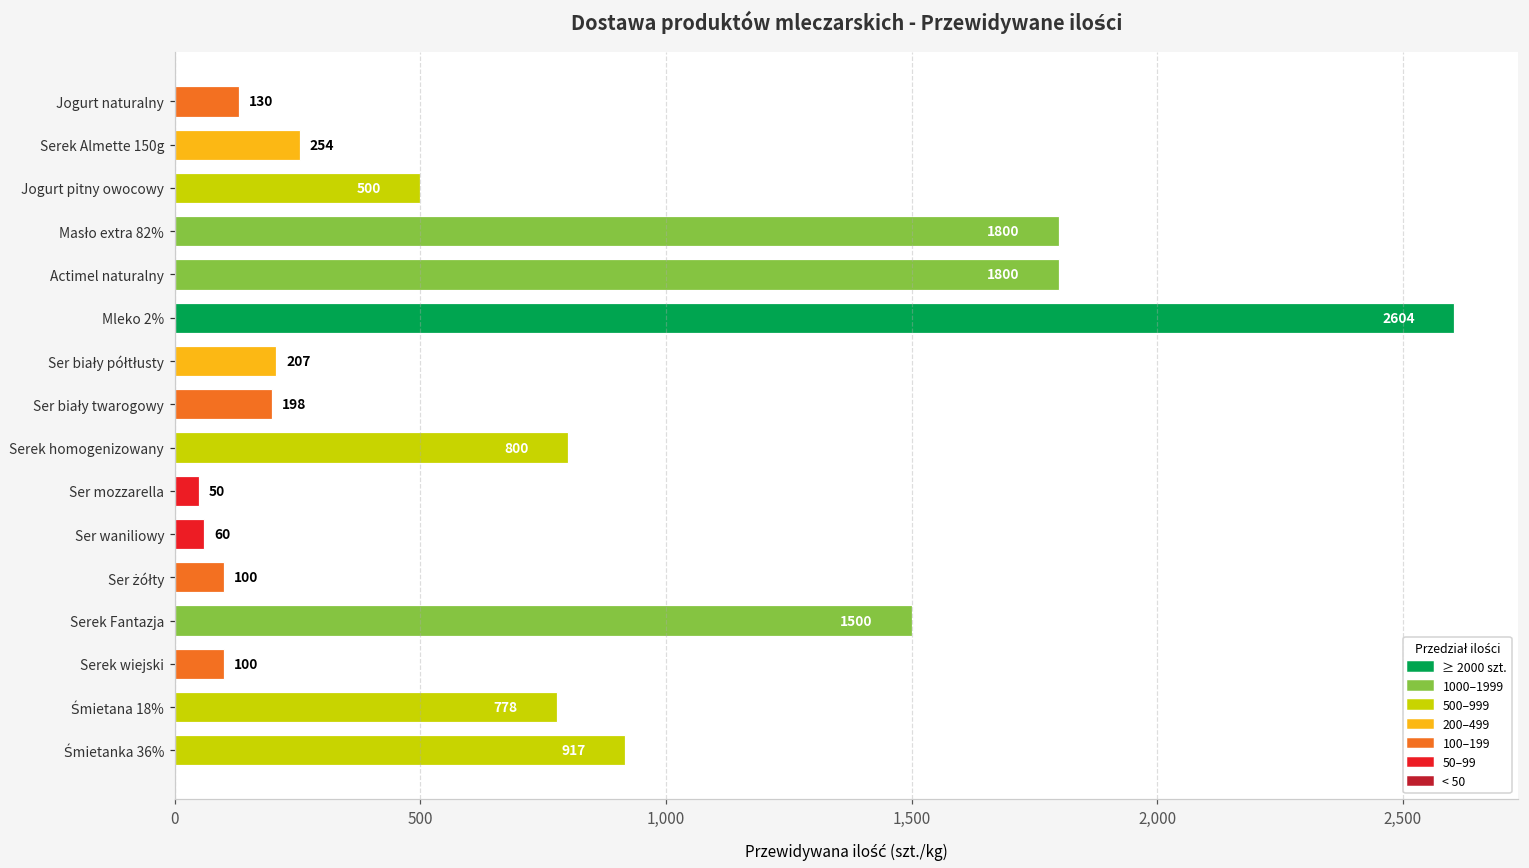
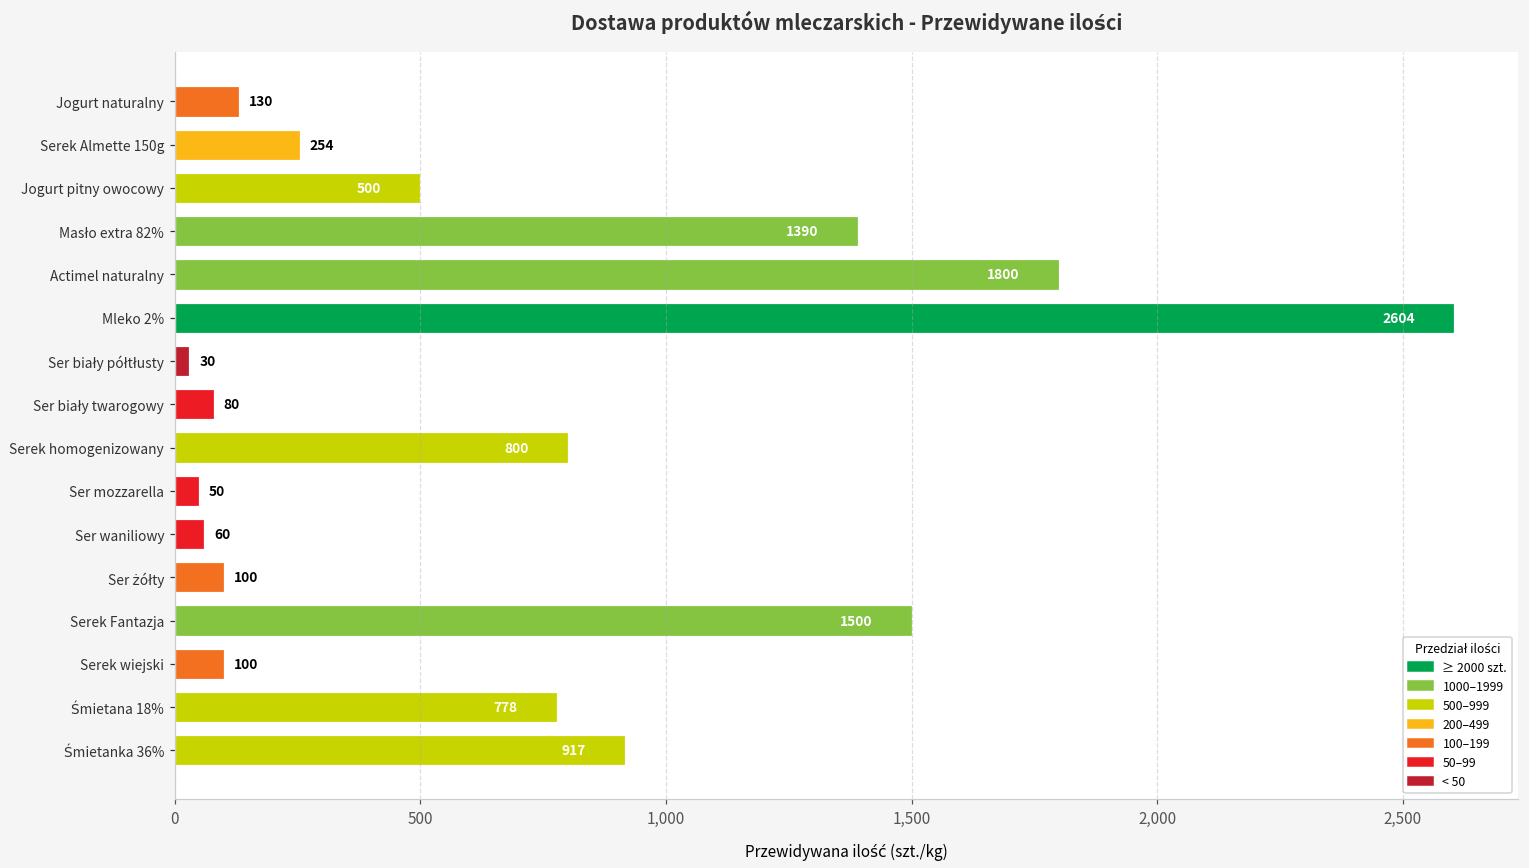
  {
    "Jogurt naturalny": 130,
    "Serek Almette 150g": 254,
    "Jogurt pitny owocowy": 500,
-   "Masło extra 82%": 1800,
+   "Masło extra 82%": 1390,
    "Actimel naturalny": 1800,
    "Mleko 2%": 2604,
-   "Ser biały półtłusty": 207,
-   "Ser biały twarogowy": 198,
+   "Ser biały półtłusty": 30,
+   "Ser biały twarogowy": 80,
    "Serek homogenizowany": 800,
    "Ser mozzarella": 50,
    "Ser waniliowy": 60,
    "Ser żółty": 100,
    "Serek Fantazja": 1500,
    "Serek wiejski": 100,
    "Śmietana 18%": 778,
    "Śmietanka 36%": 917
  }
